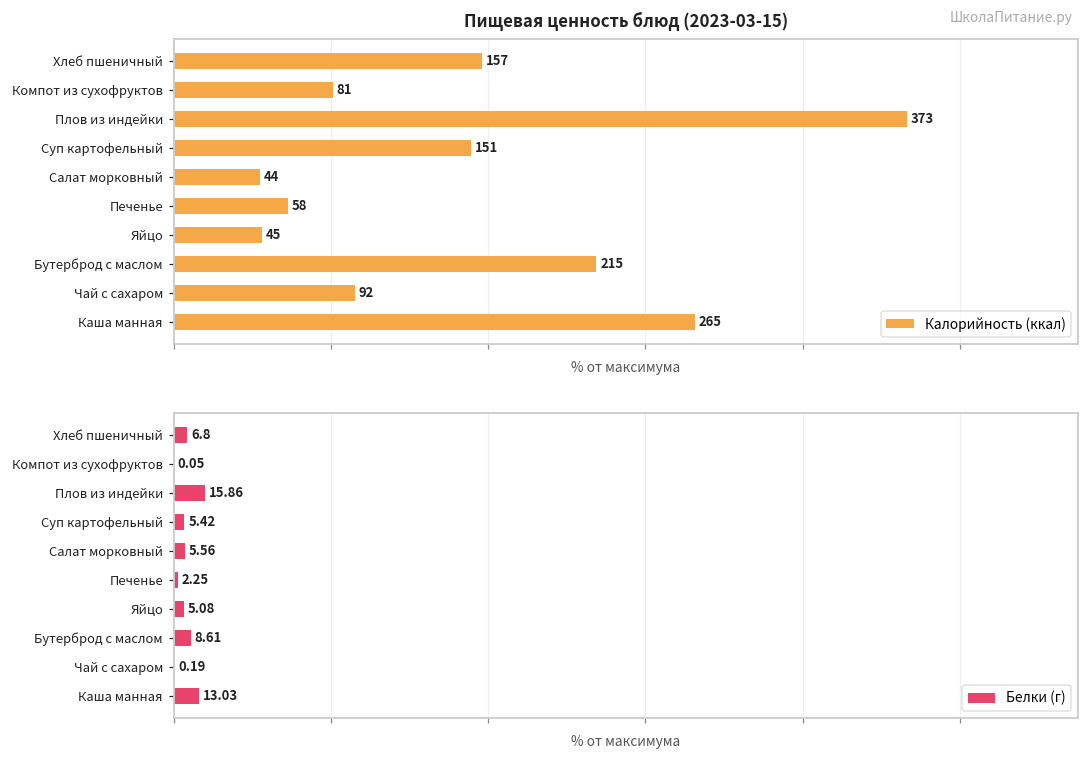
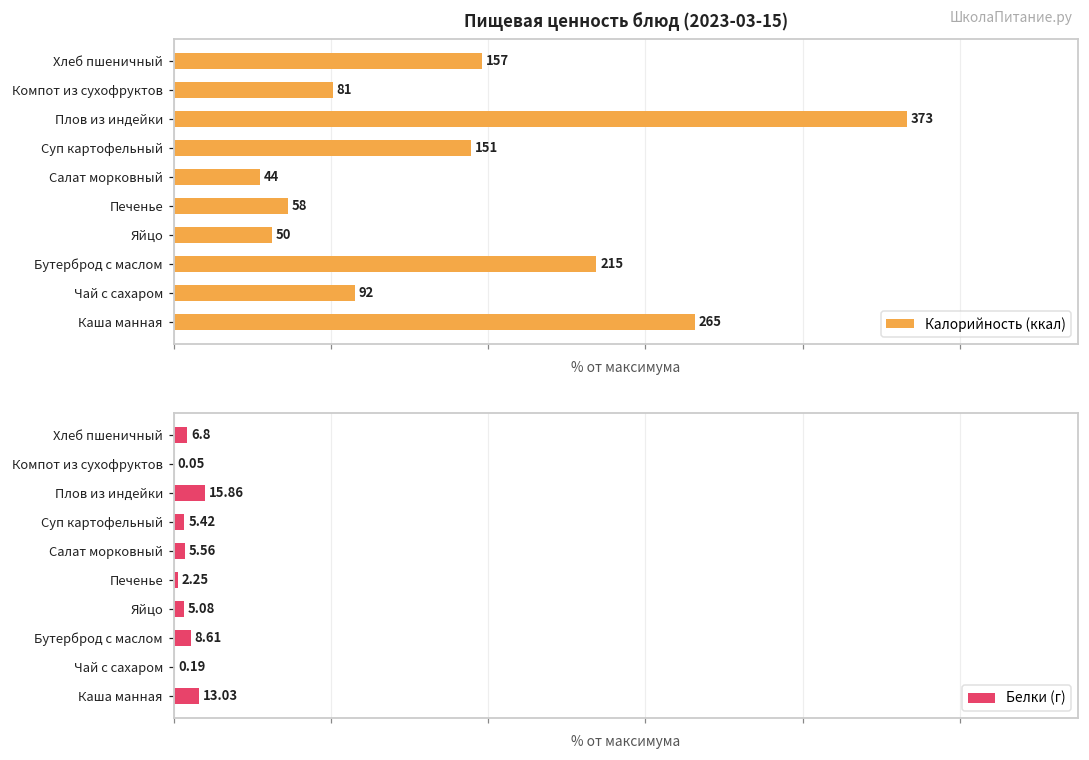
  {
    "Пищевая ценность блюд (2023-03-15)": {
-     "Яйцо": 45
+     "Яйцо": 50
    }
  }
